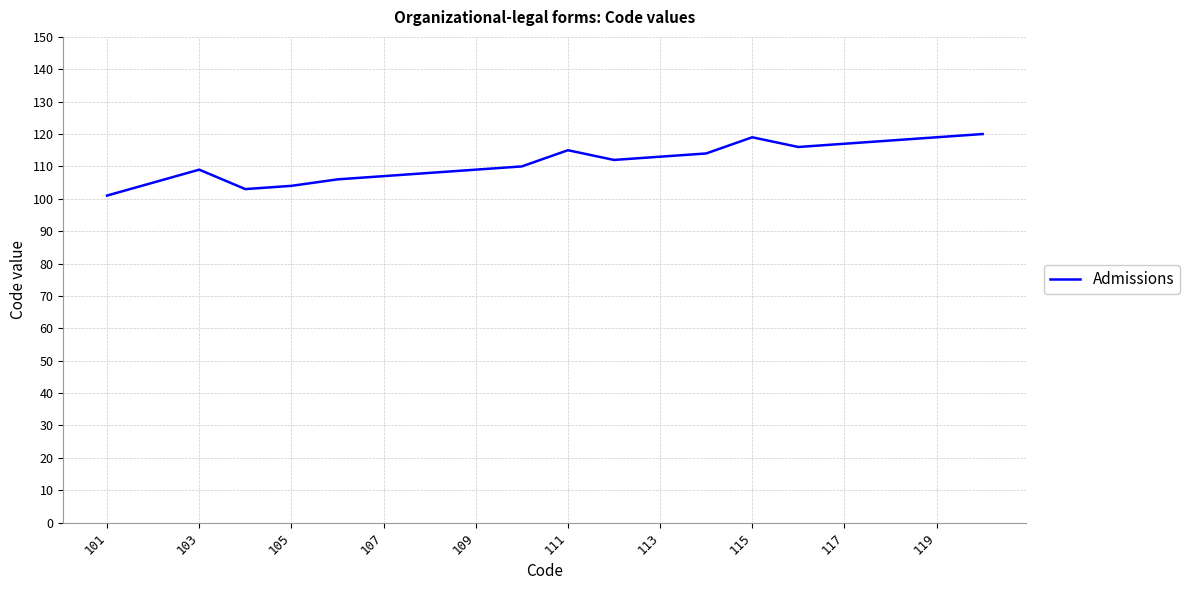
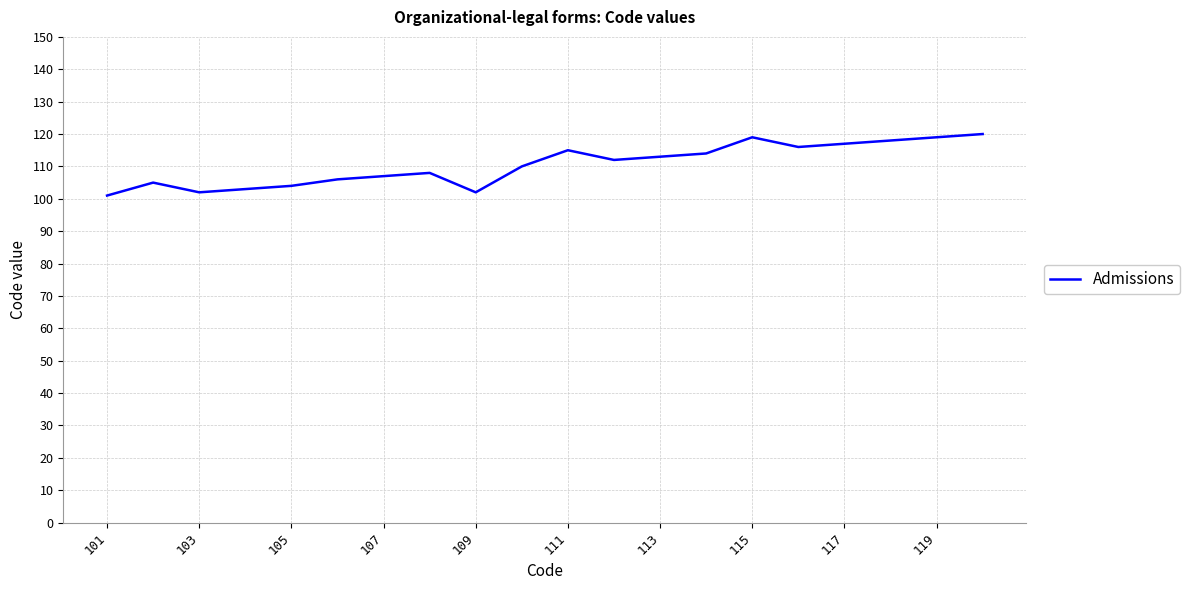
  {
    "101": 101,
-   "103": 109,
+   "103": 102,
    "105": 104,
    "107": 107,
-   "109": 109,
+   "109": 102,
    "111": 115,
    "113": 113,
    "115": 119,
    "117": 117,
    "119": 119
  }
